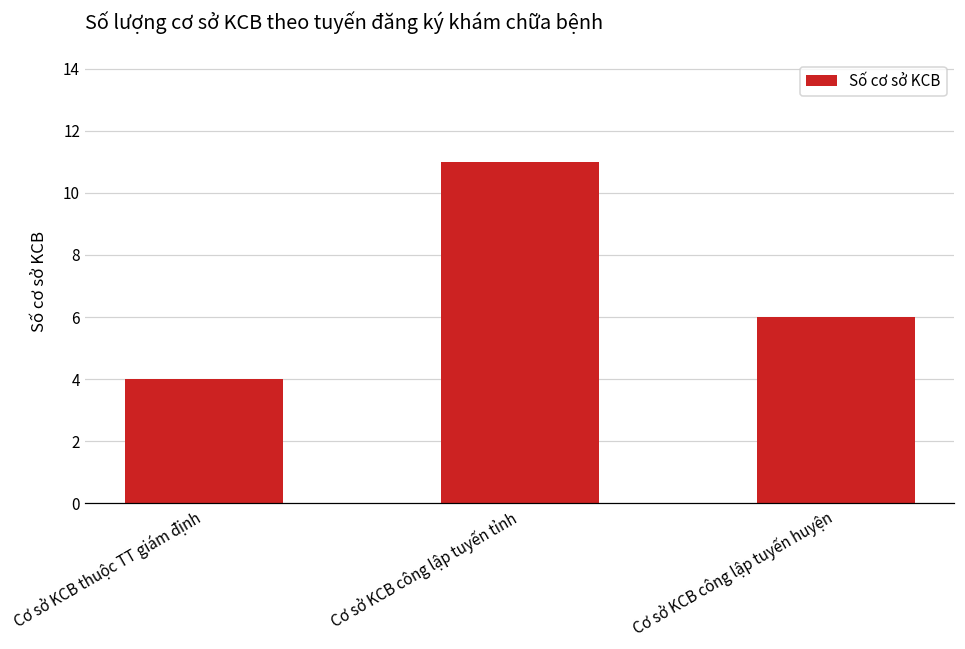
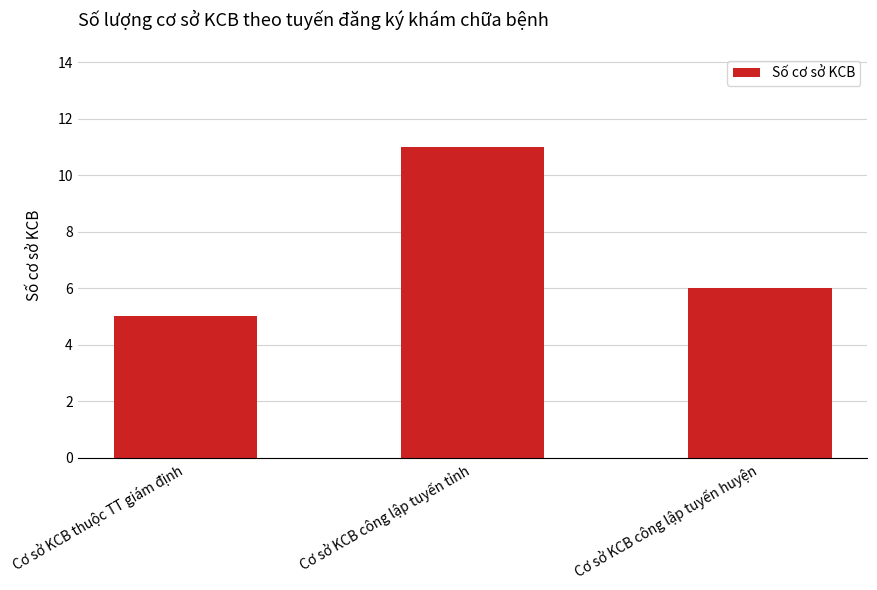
  {
-   "Cơ sở KCB thuộc TT giám định": 4,
+   "Cơ sở KCB thuộc TT giám định": 5,
    "Cơ sở KCB công lập tuyến tỉnh": 11,
    "Cơ sở KCB công lập tuyến huyện": 6
  }
